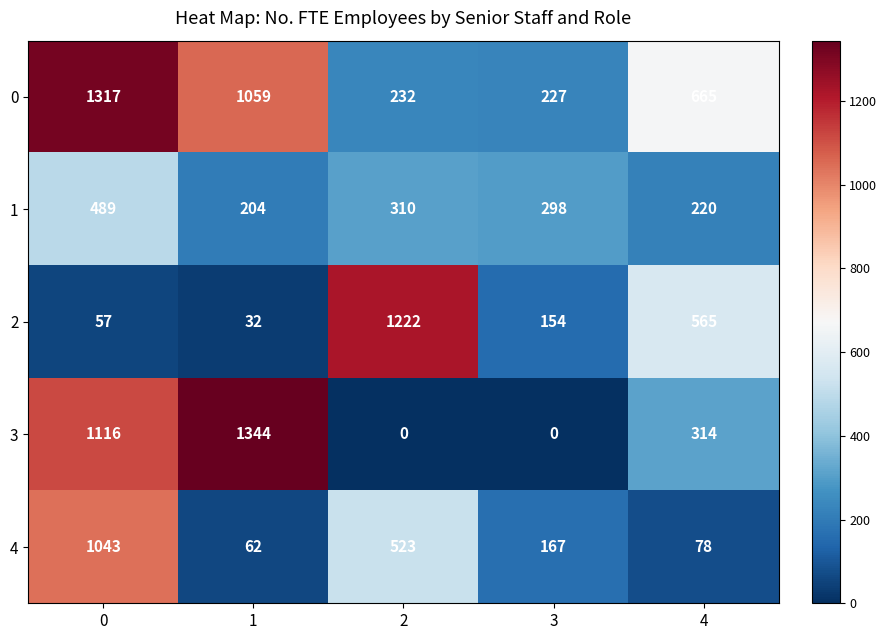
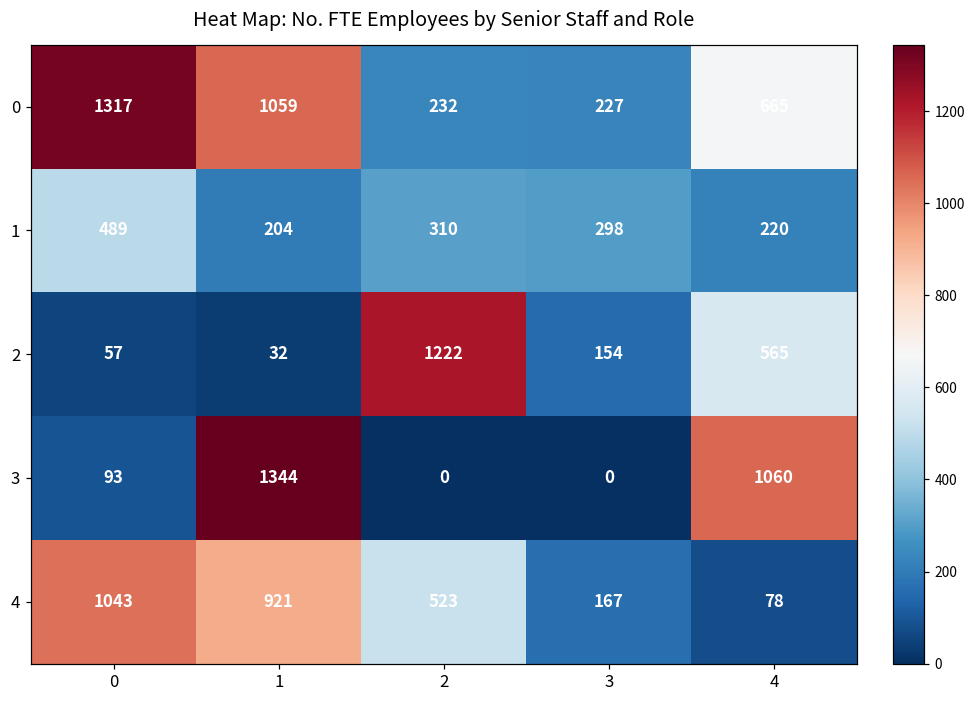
  {
    "0": {
      "0": 1317,
      "1": 1059,
      "2": 232,
      "3": 227
    },
    "1": {
      "0": 489,
      "1": 204,
      "2": 310,
      "3": 298,
      "4": 220
    },
    "2": {
      "0": 57,
      "1": 32,
      "2": 1222,
      "3": 154
    },
    "3": {
-     "0": 1116,
+     "0": 93,
      "1": 1344,
      "2": 0,
      "3": 0,
-     "4": 314
+     "4": 1060
    },
    "4": {
      "0": 1043,
-     "1": 62,
+     "1": 921,
      "2": 523,
      "3": 167,
      "4": 78
    }
  }
